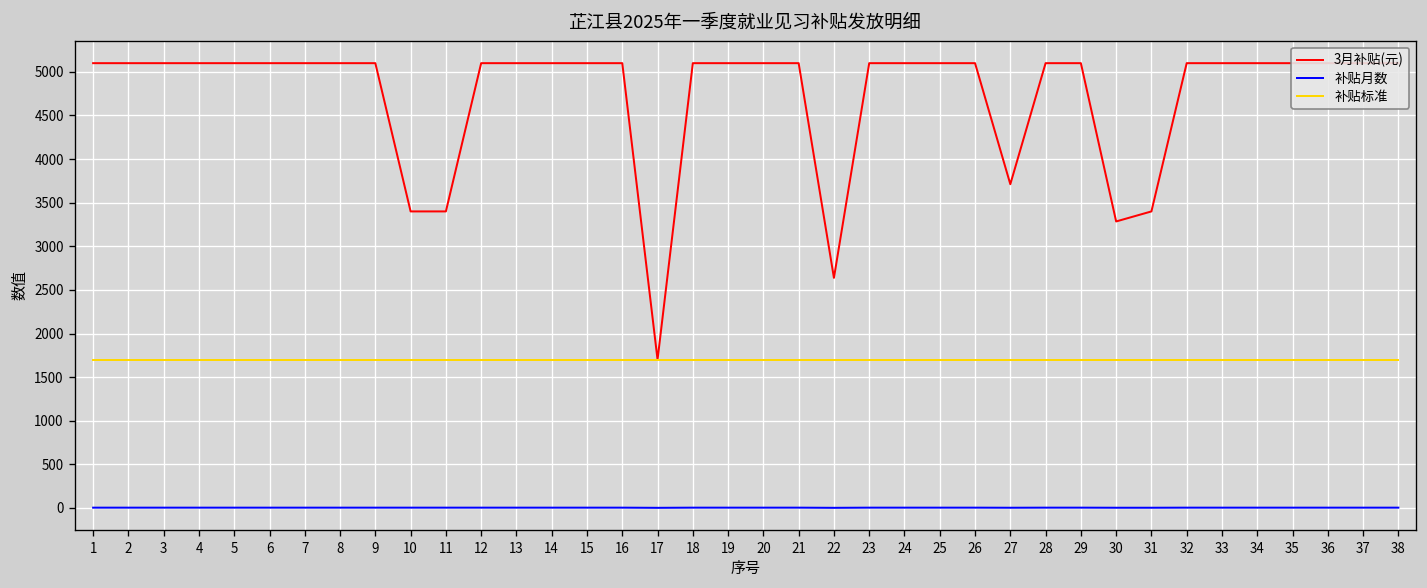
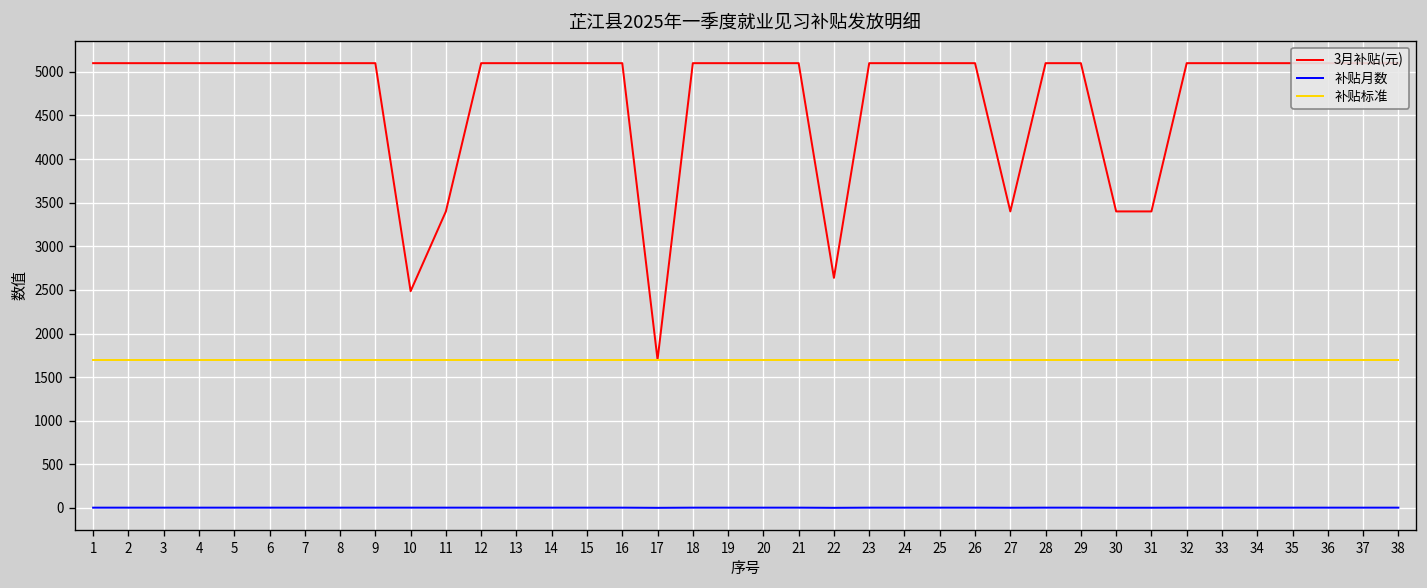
  {
    "3月补贴(元)": {
      "1": 5100,
      "2": 5100,
      "3": 5100,
      "4": 5100,
      "5": 5100,
      "6": 5100,
      "7": 5100,
      "8": 5100,
      "9": 5100,
-     "10": 3400,
+     "10": 2500,
      "11": 3400,
      "12": 5100,
      "13": 5100,
      "14": 5100,
      "15": 5100,
      "16": 5100,
      "18": 5100,
      "19": 5100,
      "20": 5100,
      "21": 5100,
      "22": 2600,
      "23": 5100,
      "24": 5100,
      "25": 5100,
      "26": 5100,
-     "27": 3700,
+     "27": 3400,
      "28": 5100,
      "29": 5100,
-     "30": 3300,
+     "30": 3400,
      "31": 3400,
      "32": 5100,
      "33": 5100,
      "34": 5100
    },
    "补贴月数": {
      "1": 0,
      "2": 0,
      "3": 0,
      "4": 0,
      "5": 0,
      "6": 0,
      "7": 0,
      "8": 0,
      "9": 0,
      "10": 0,
      "11": 0,
      "12": 0,
      "13": 0,
      "14": 0,
      "15": 0,
      "16": 0,
      "17": 0,
      "18": 0,
      "19": 0,
      "20": 0,
      "21": 0,
      "22": 0,
      "23": 0,
      "24": 0,
      "25": 0,
      "26": 0,
      "27": 0,
      "28": 0,
      "29": 0,
      "30": 0,
      "31": 0,
      "32": 0,
      "33": 0,
      "34": 0,
      "35": 0,
      "36": 0,
      "37": 0,
      "38": 0
    },
    "补贴标准": {
      "1": 1700,
      "2": 1700,
      "3": 1700,
      "4": 1700,
      "5": 1700,
      "6": 1700,
      "7": 1700,
      "8": 1700,
      "9": 1700,
      "10": 1700,
      "11": 1700,
      "12": 1700,
      "13": 1700,
      "14": 1700,
      "15": 1700,
      "16": 1700,
      "18": 1700,
      "19": 1700,
      "20": 1700,
      "21": 1700,
      "22": 1700,
      "23": 1700,
      "24": 1700,
      "25": 1700,
      "26": 1700,
      "27": 1700,
      "28": 1700,
      "29": 1700,
      "30": 1700,
      "31": 1700,
      "32": 1700,
      "33": 1700,
      "34": 1700,
      "35": 1700,
      "36": 1700,
      "37": 1700,
      "38": 1700
    }
  }
